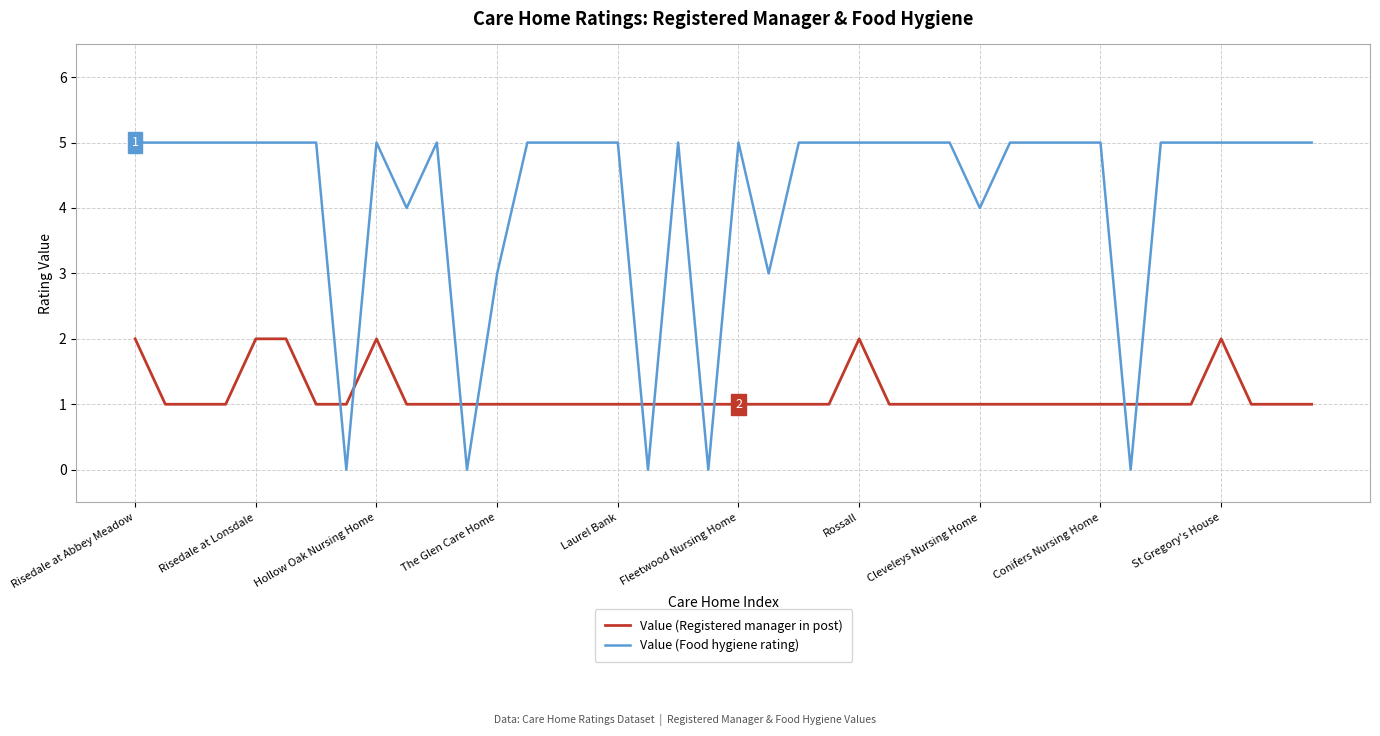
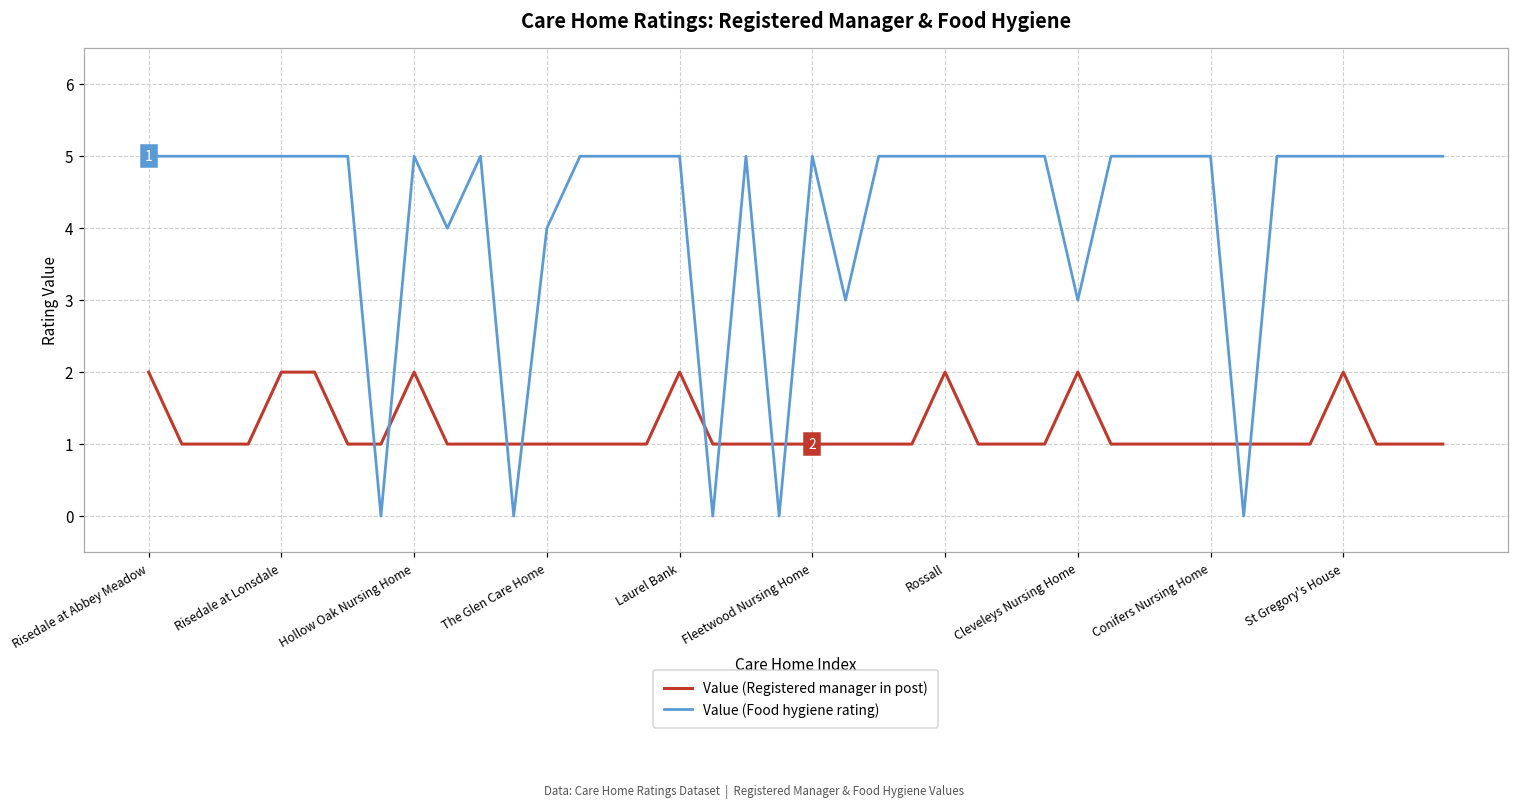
  {
    "Value (Registered manager in post)": {
      "Risedale at Abbey Meadow": 2,
      "Risedale at Lonsdale": 2,
      "Hollow Oak Nursing Home": 2,
      "The Glen Care Home": 1,
-     "Laurel Bank": 1,
+     "Laurel Bank": 2,
      "Rossall": 2,
-     "Cleveleys Nursing Home": 1,
+     "Cleveleys Nursing Home": 2,
      "Conifers Nursing Home": 1,
      "St Gregory's House": 2
    },
    "Value (Food hygiene rating)": {
      "Risedale at Lonsdale": 5,
      "Hollow Oak Nursing Home": 5,
-     "The Glen Care Home": 3,
+     "The Glen Care Home": 4,
      "Laurel Bank": 5,
      "Fleetwood Nursing Home": 5,
      "Rossall": 5,
-     "Cleveleys Nursing Home": 4,
+     "Cleveleys Nursing Home": 3,
      "Conifers Nursing Home": 5,
      "St Gregory's House": 5
    }
  }
